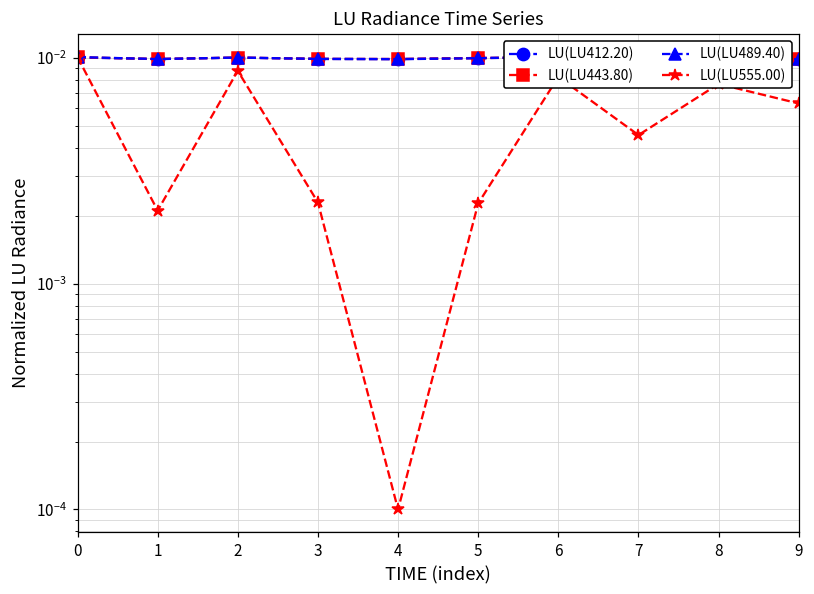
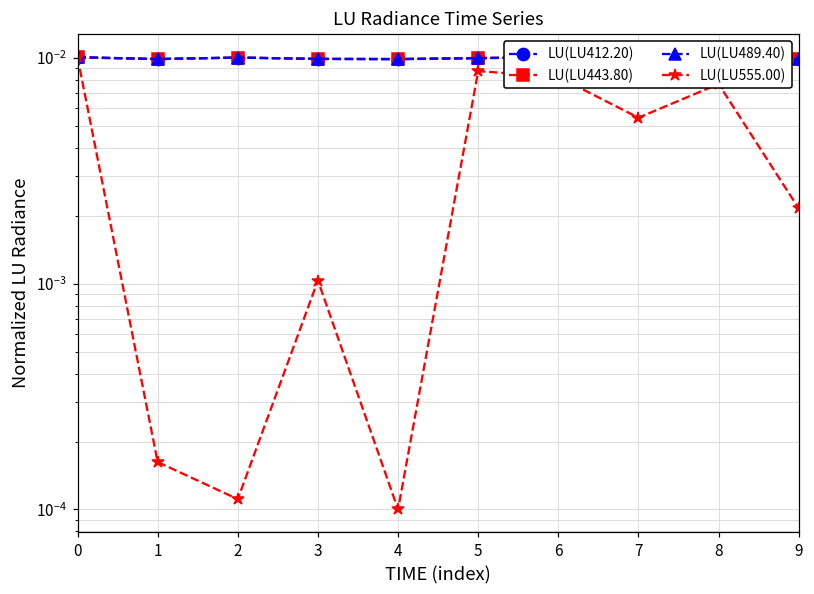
  {
    "LU(LU489.40)": {
      "1": 0.010,
      "2": 0.010,
      "3": 0.010,
      "4": 0.010,
      "5": 0.010,
      "9": 0.010
    },
    "LU(LU555.00)": {
-     "1": 0.0021,
-     "2": 0.0088,
-     "3": 0.0023,
+     "1": 0.00016,
+     "2": 0.00011,
+     "3": 0.0010,
      "4": 0.00010,
-     "5": 0.0023,
-     "7": 0.0046,
-     "9": 0.0063
+     "5": 0.0088,
+     "7": 0.0054,
+     "9": 0.0022
    }
  }
